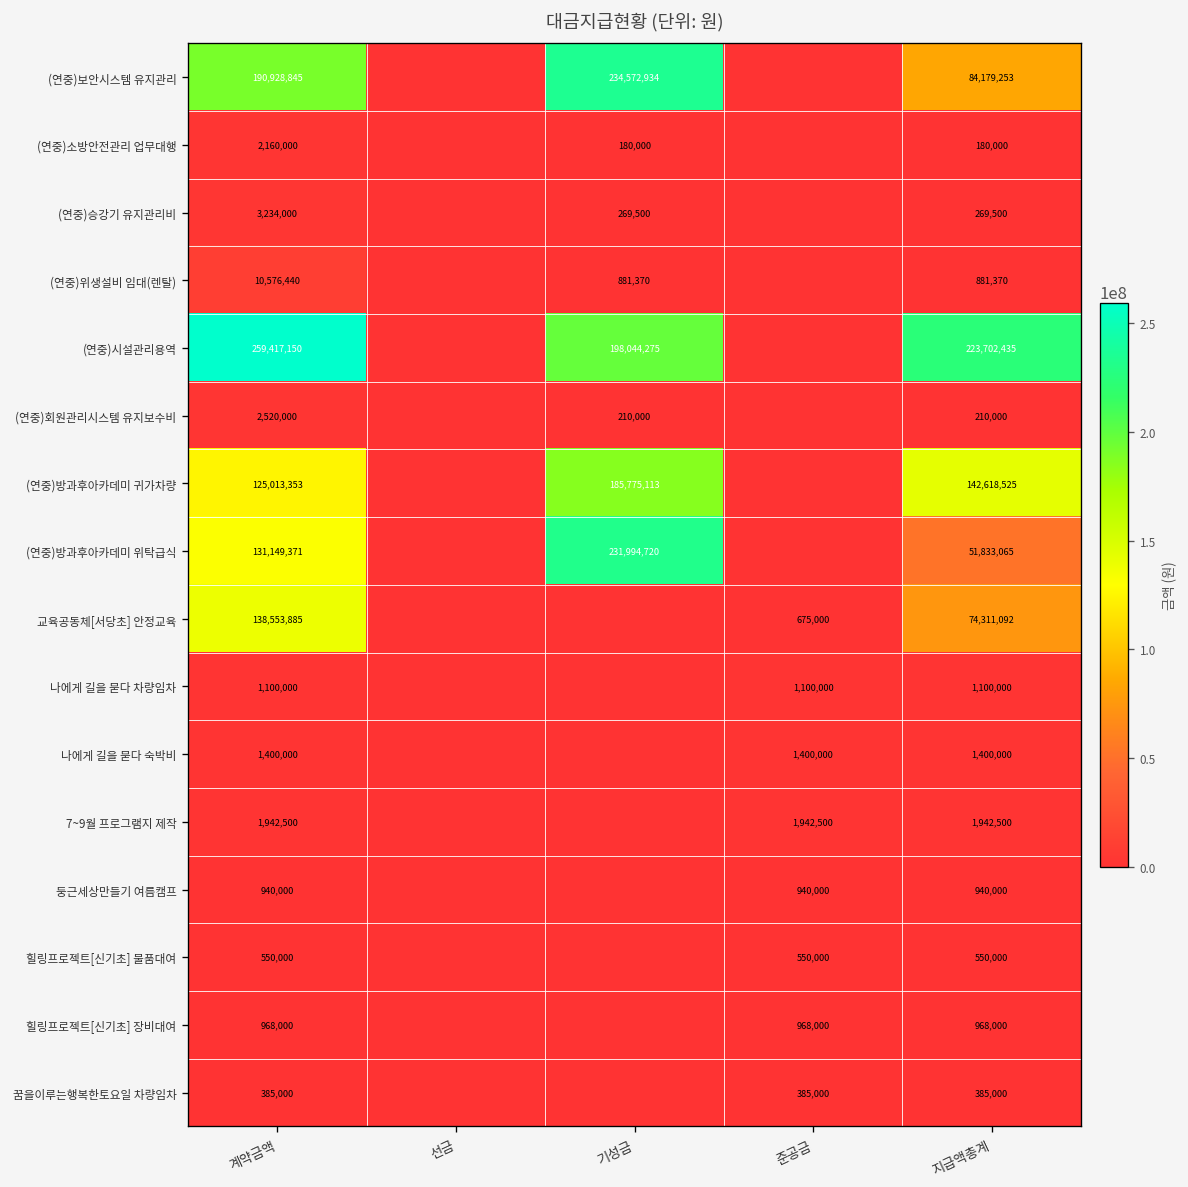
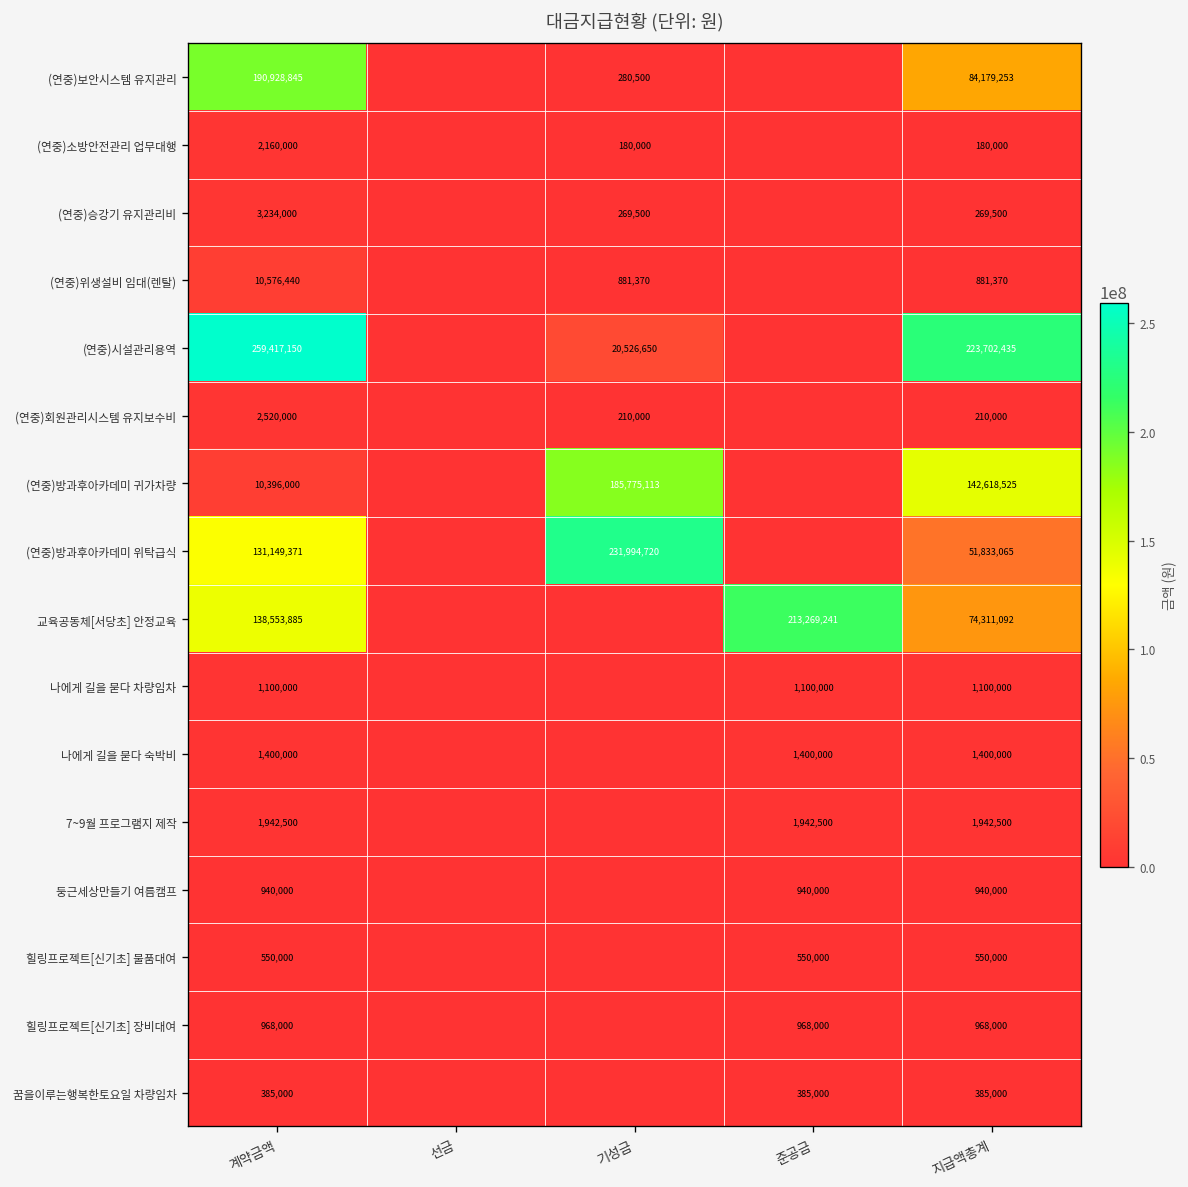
  {
    "(연중)보안시스템 유지관리": {
      "계약금액": "190,928,845",
-     "기성금": "234,572,934",
+     "기성금": "280,500",
      "지급액총계": "84,179,253"
    },
    "(연중)소방안전관리 업무대행": {
      "계약금액": "2,160,000",
      "기성금": "180,000",
      "지급액총계": "180,000"
    },
    "(연중)승강기 유지관리비": {
      "계약금액": "3,234,000",
      "기성금": "269,500",
      "지급액총계": "269,500"
    },
    "(연중)위생설비 임대(렌탈)": {
      "계약금액": "10,576,440",
      "기성금": "881,370",
      "지급액총계": "881,370"
    },
    "(연중)시설관리용역": {
      "계약금액": "259,417,150",
-     "기성금": "198,044,275",
+     "기성금": "20,526,650",
      "지급액총계": "223,702,435"
    },
    "(연중)회원관리시스템 유지보수비": {
      "계약금액": "2,520,000",
      "기성금": "210,000",
      "지급액총계": "210,000"
    },
    "(연중)방과후아카데미 귀가차량": {
-     "계약금액": "125,013,353",
+     "계약금액": "10,396,000",
      "기성금": "185,775,113",
      "지급액총계": "142,618,525"
    },
    "(연중)방과후아카데미 위탁급식": {
      "계약금액": "131,149,371",
      "기성금": "231,994,720",
      "지급액총계": "51,833,065"
    },
    "교육공동체[서당초] 안정교육": {
      "계약금액": "138,553,885",
-     "준공금": "675,000",
+     "준공금": "213,269,241",
      "지급액총계": "74,311,092"
    },
    "나에게 길을 묻다 차량임차": {
      "계약금액": "1,100,000",
      "준공금": "1,100,000",
      "지급액총계": "1,100,000"
    },
    "나에게 길을 묻다 숙박비": {
      "계약금액": "1,400,000",
      "준공금": "1,400,000",
      "지급액총계": "1,400,000"
    },
    "7~9월 프로그램지 제작": {
      "계약금액": "1,942,500",
      "준공금": "1,942,500",
      "지급액총계": "1,942,500"
    },
    "둥근세상만들기 여름캠프": {
      "계약금액": "940,000",
      "준공금": "940,000",
      "지급액총계": "940,000"
    },
    "힐링프로젝트[신기초] 물품대여": {
      "계약금액": "550,000",
      "준공금": "550,000",
      "지급액총계": "550,000"
    },
    "힐링프로젝트[신기초] 장비대여": {
      "계약금액": "968,000",
      "준공금": "968,000",
      "지급액총계": "968,000"
    },
    "꿈을이루는행복한토요일 차량임차": {
      "계약금액": "385,000",
      "준공금": "385,000",
      "지급액총계": "385,000"
    }
  }
